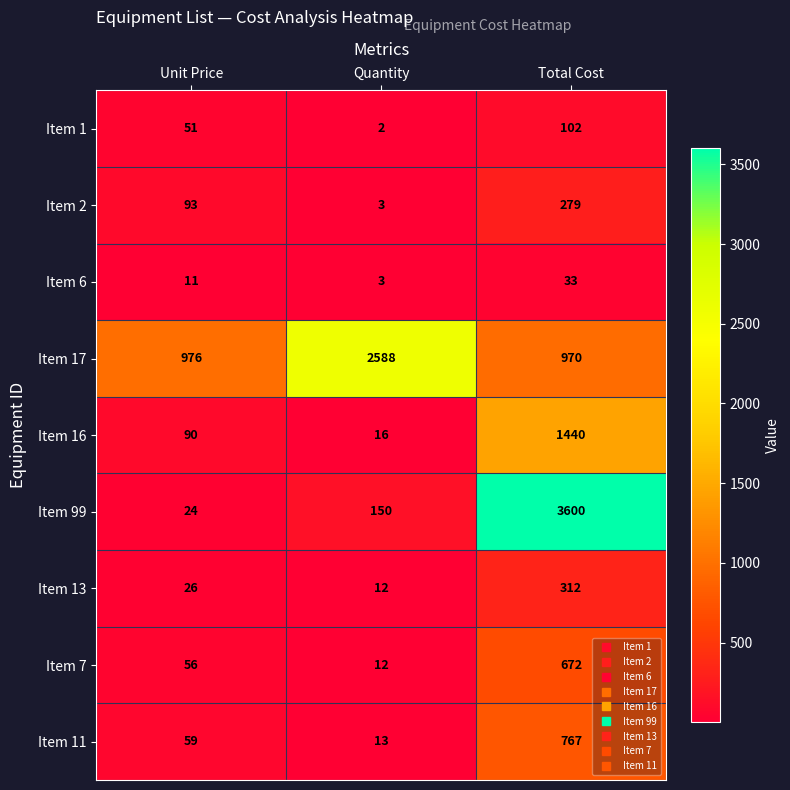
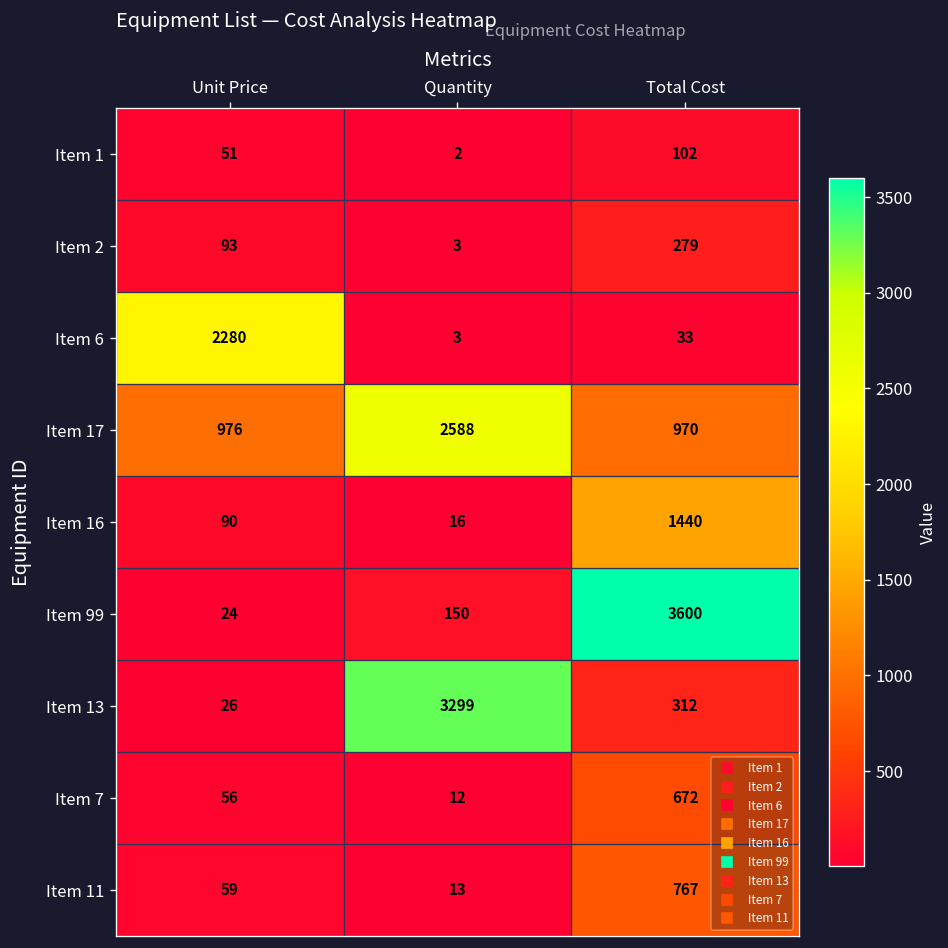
  {
    "Item 1": {
      "Unit Price": 51,
      "Quantity": 2,
      "Total Cost": 102
    },
    "Item 2": {
      "Unit Price": 93,
      "Quantity": 3,
      "Total Cost": 279
    },
    "Item 6": {
-     "Unit Price": 11,
+     "Unit Price": 2280,
      "Quantity": 3,
      "Total Cost": 33
    },
    "Item 17": {
      "Unit Price": 976,
      "Quantity": 2588,
      "Total Cost": 970
    },
    "Item 16": {
      "Unit Price": 90,
      "Quantity": 16,
      "Total Cost": 1440
    },
    "Item 99": {
      "Unit Price": 24,
      "Quantity": 150,
      "Total Cost": 3600
    },
    "Item 13": {
      "Unit Price": 26,
-     "Quantity": 12,
+     "Quantity": 3299,
      "Total Cost": 312
    },
    "Item 7": {
      "Unit Price": 56,
      "Quantity": 12,
      "Total Cost": 672
    },
    "Item 11": {
      "Unit Price": 59,
      "Quantity": 13,
      "Total Cost": 767
    }
  }
